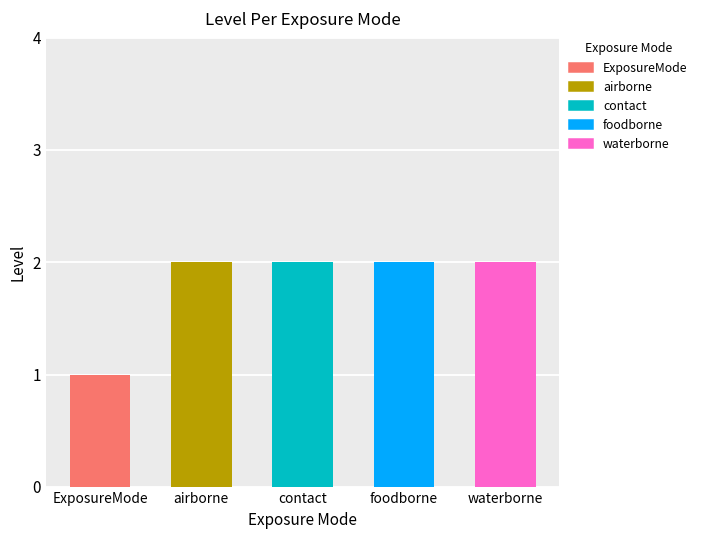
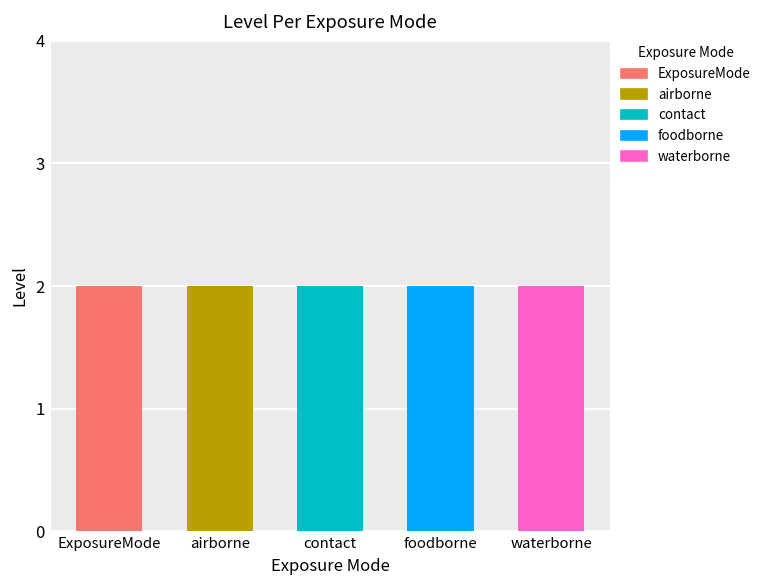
  {
-   "ExposureMode": 1,
+   "ExposureMode": 2,
    "airborne": 2,
    "contact": 2,
    "foodborne": 2,
    "waterborne": 2
  }
